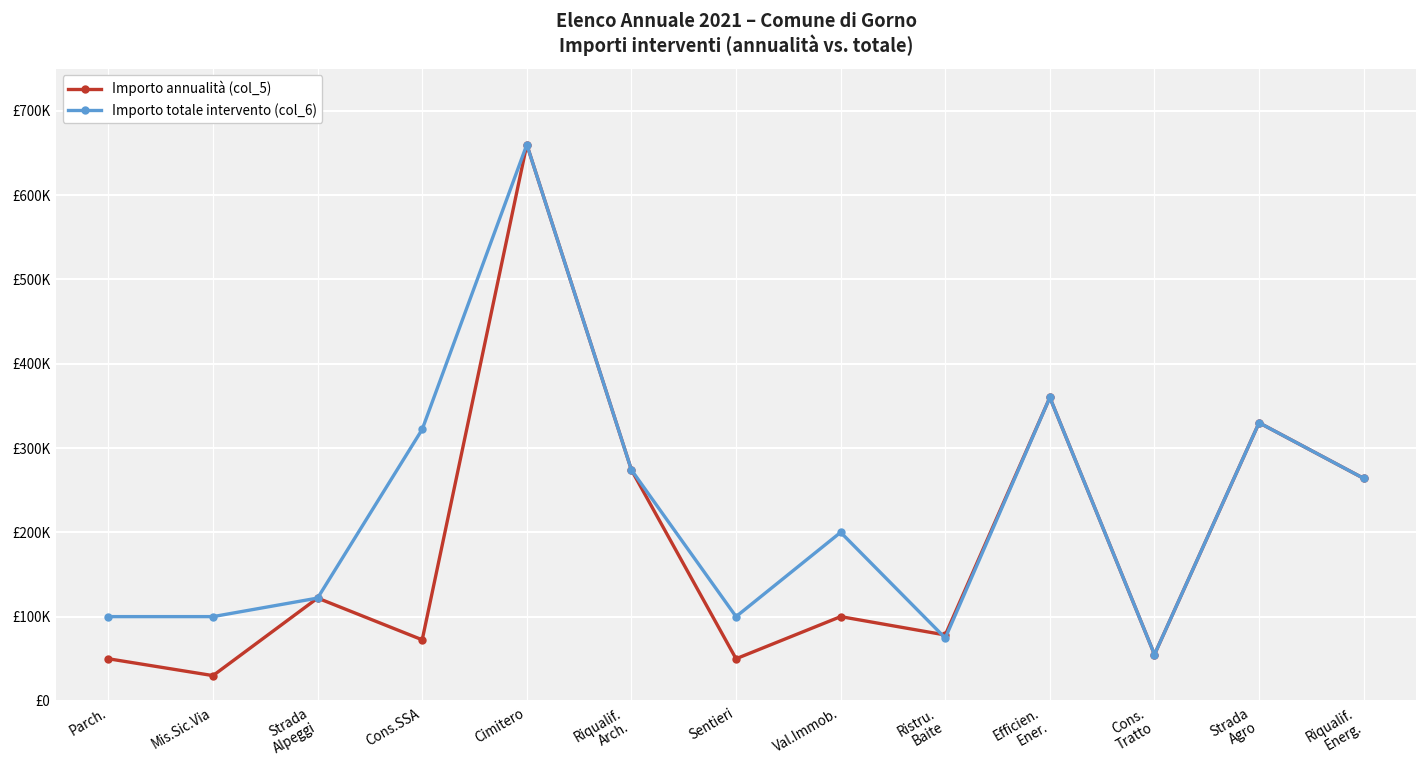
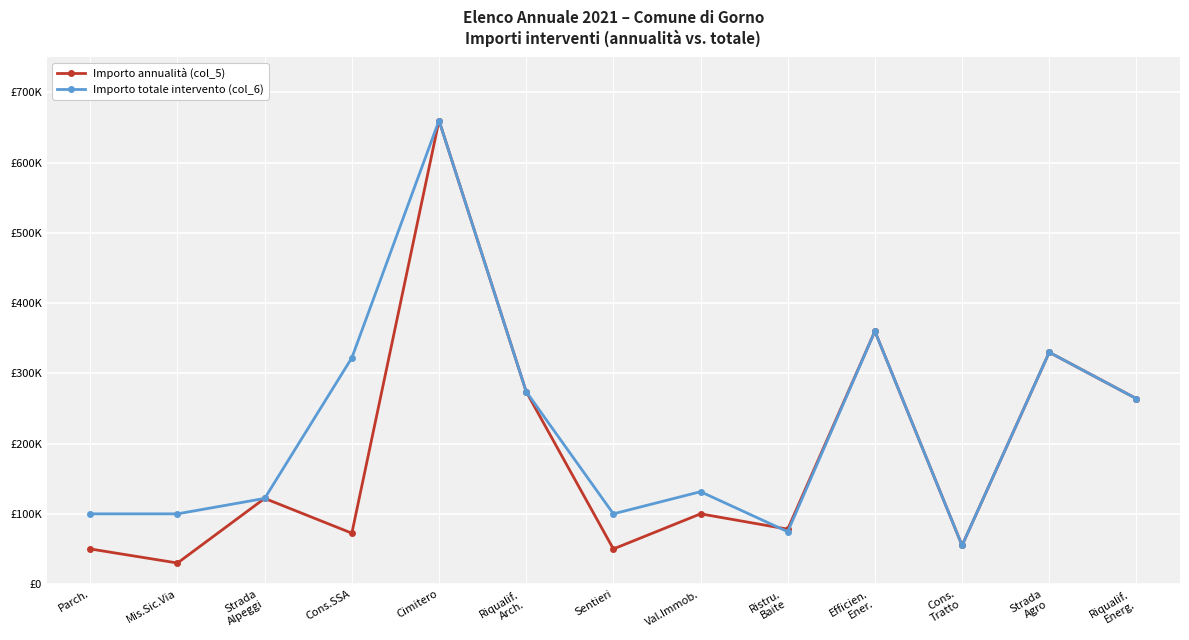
  {
    "Importo annualità (col_5)": {
      "Parch.": "£50000",
      "Mis.Sic.Via": "£30000",
      "Cons.SSA": "£70000",
      "Sentieri": "£50000",
      "Val.Immob.": "£100000",
      "Ristru. Baite": "£80000"
    },
    "Importo totale intervento (col_6)": {
      "Parch.": "£100000",
      "Mis.Sic.Via": "£100000",
      "Cons.SSA": "£320000",
      "Sentieri": "£100000",
-     "Val.Immob.": "£200000",
+     "Val.Immob.": "£130000",
      "Ristru. Baite": "£70000"
    }
  }
